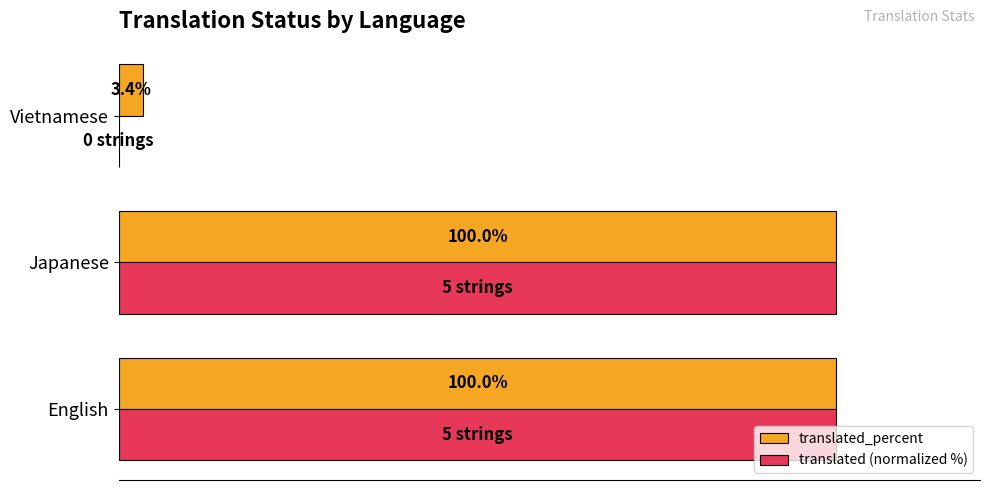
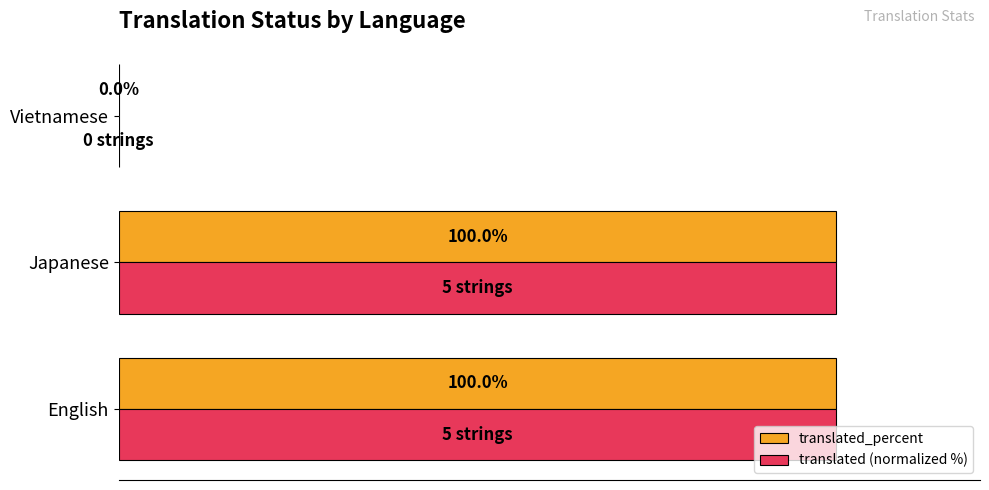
  {
    "translated_percent": {
-     "Vietnamese": "3.4%",
+     "Vietnamese": "0.0%",
      "Japanese": "100.0%",
      "English": "100.0%"
    },
    "translated (normalized %)": {
      "Vietnamese": "0"
    }
  }
